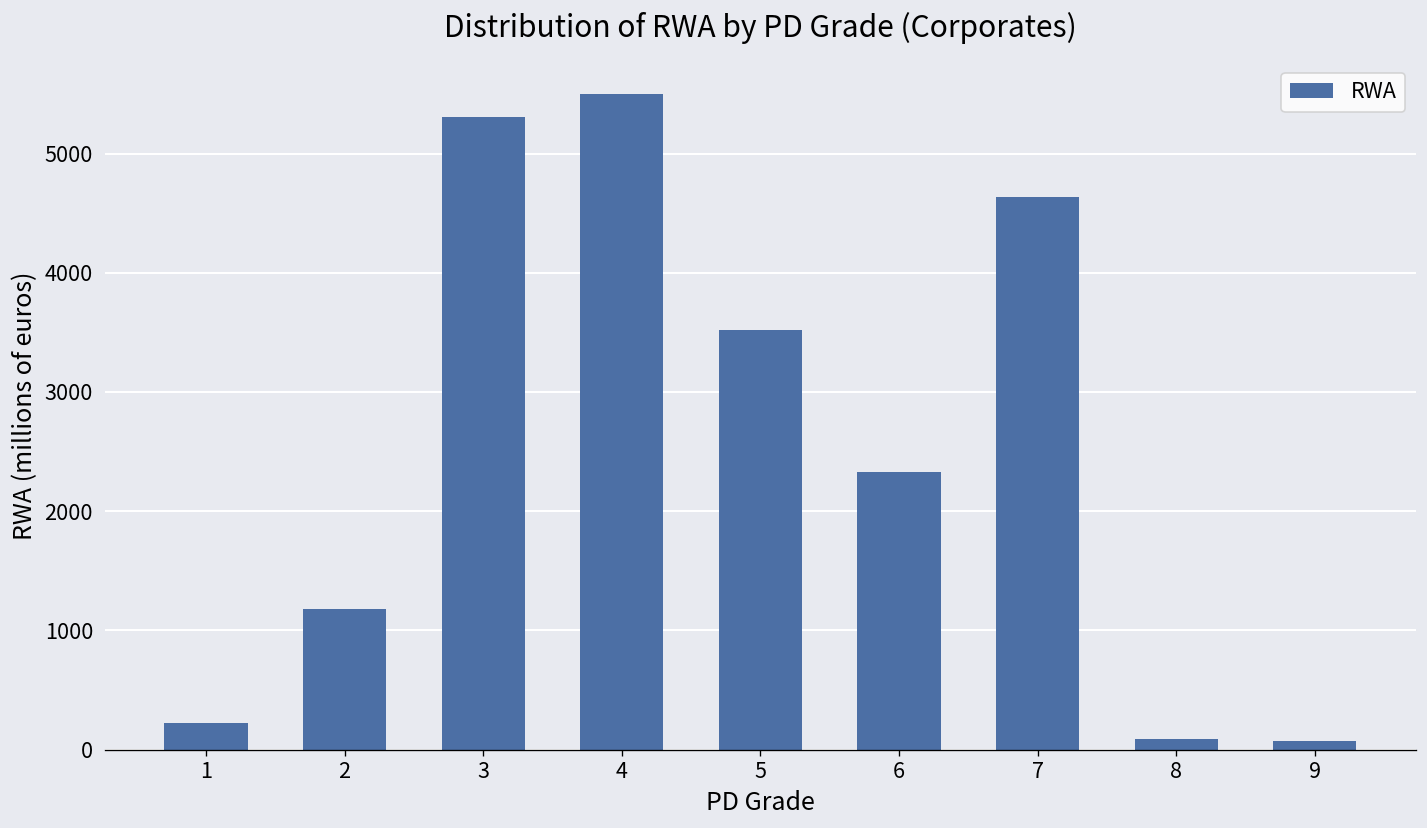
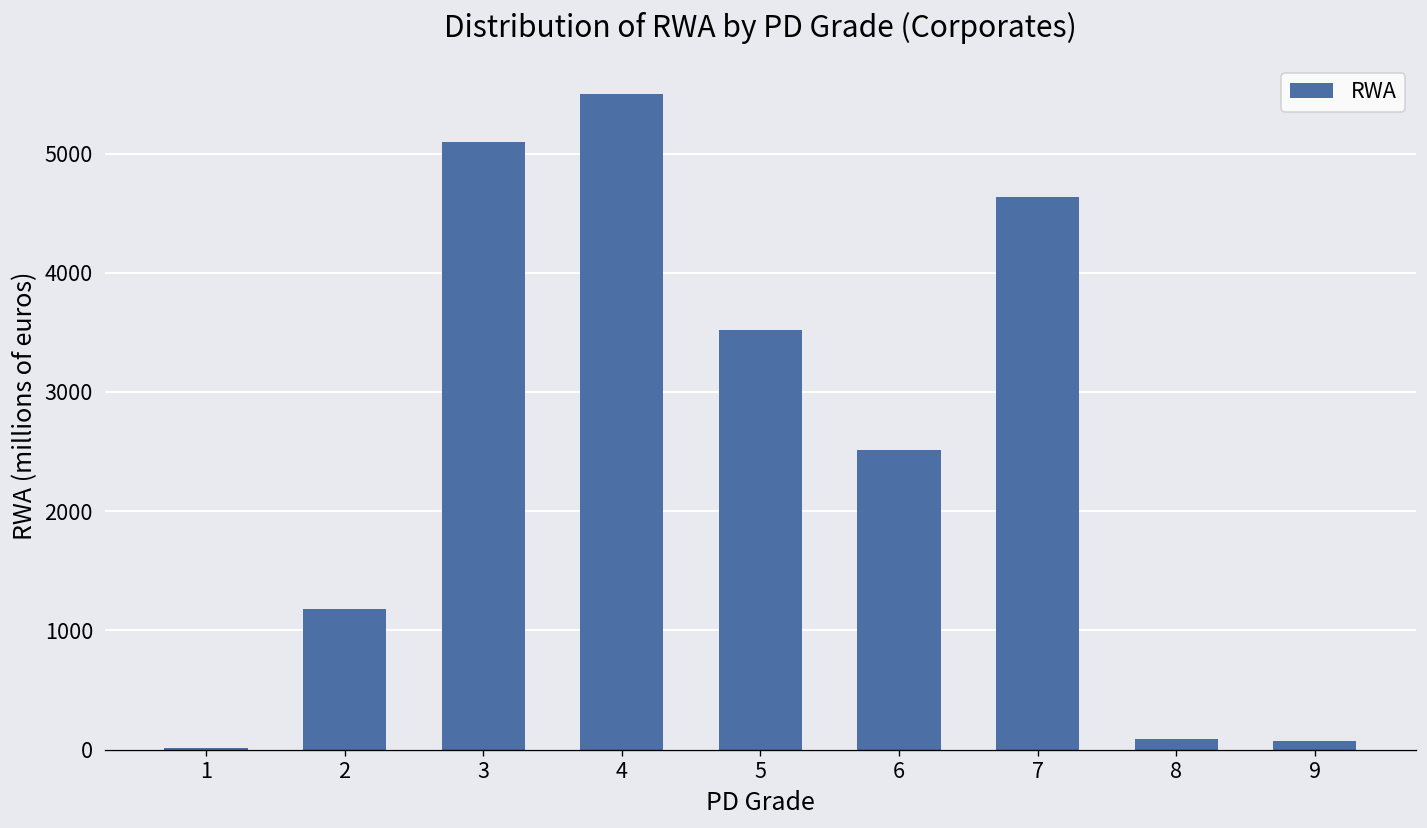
  {
-   "1": 200,
+   "1": 0,
    "2": 1200,
-   "3": 5300,
+   "3": 5100,
    "4": 5500,
    "5": 3500,
-   "6": 2300,
+   "6": 2500,
    "7": 4600,
    "8": 100,
    "9": 100
  }
